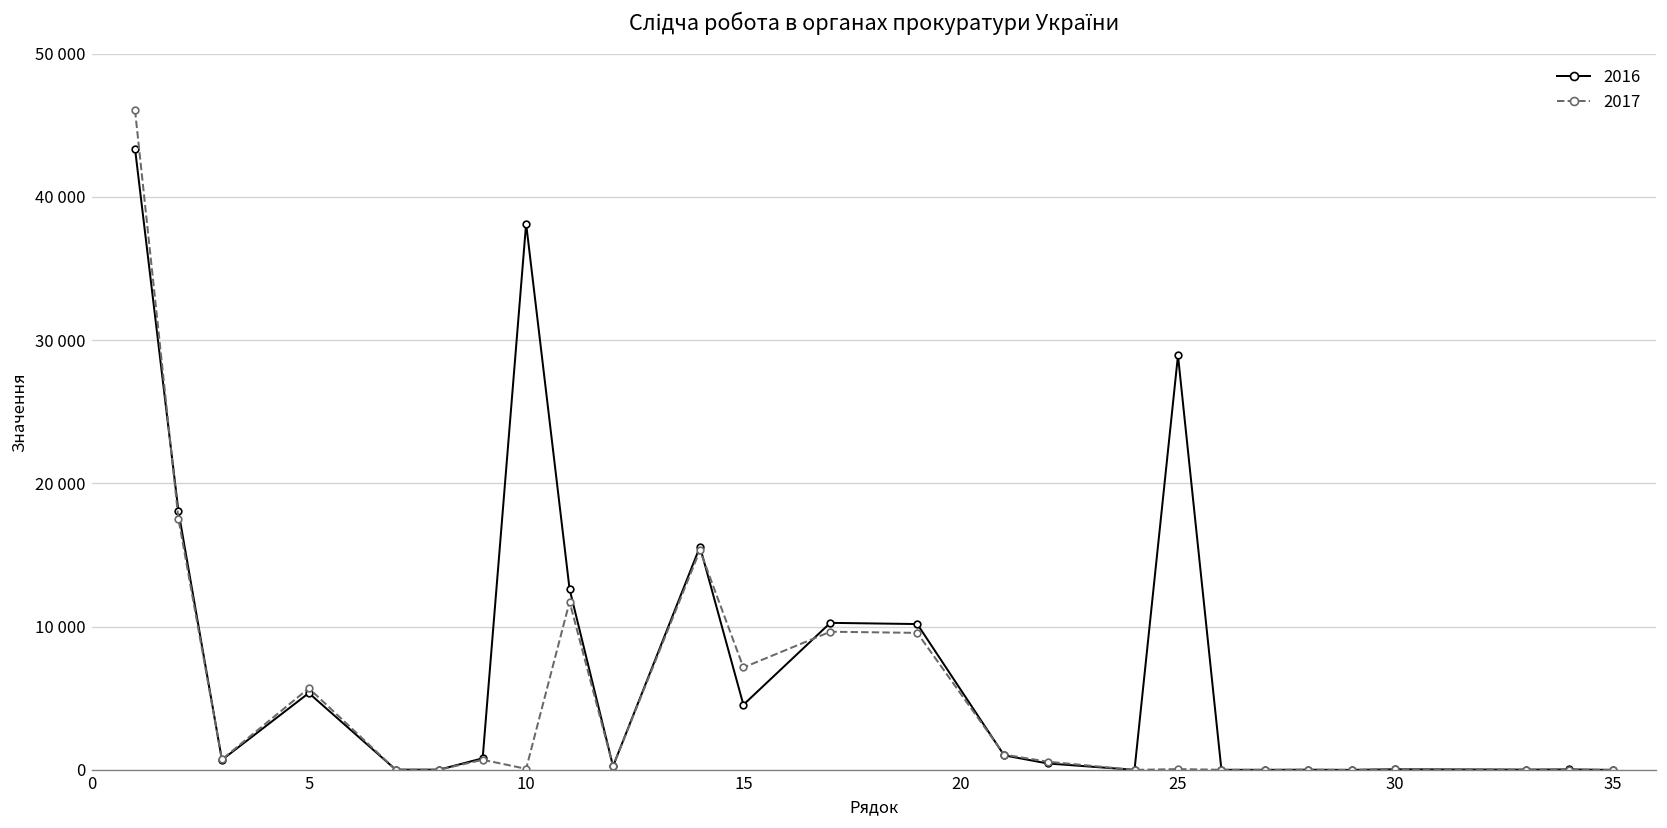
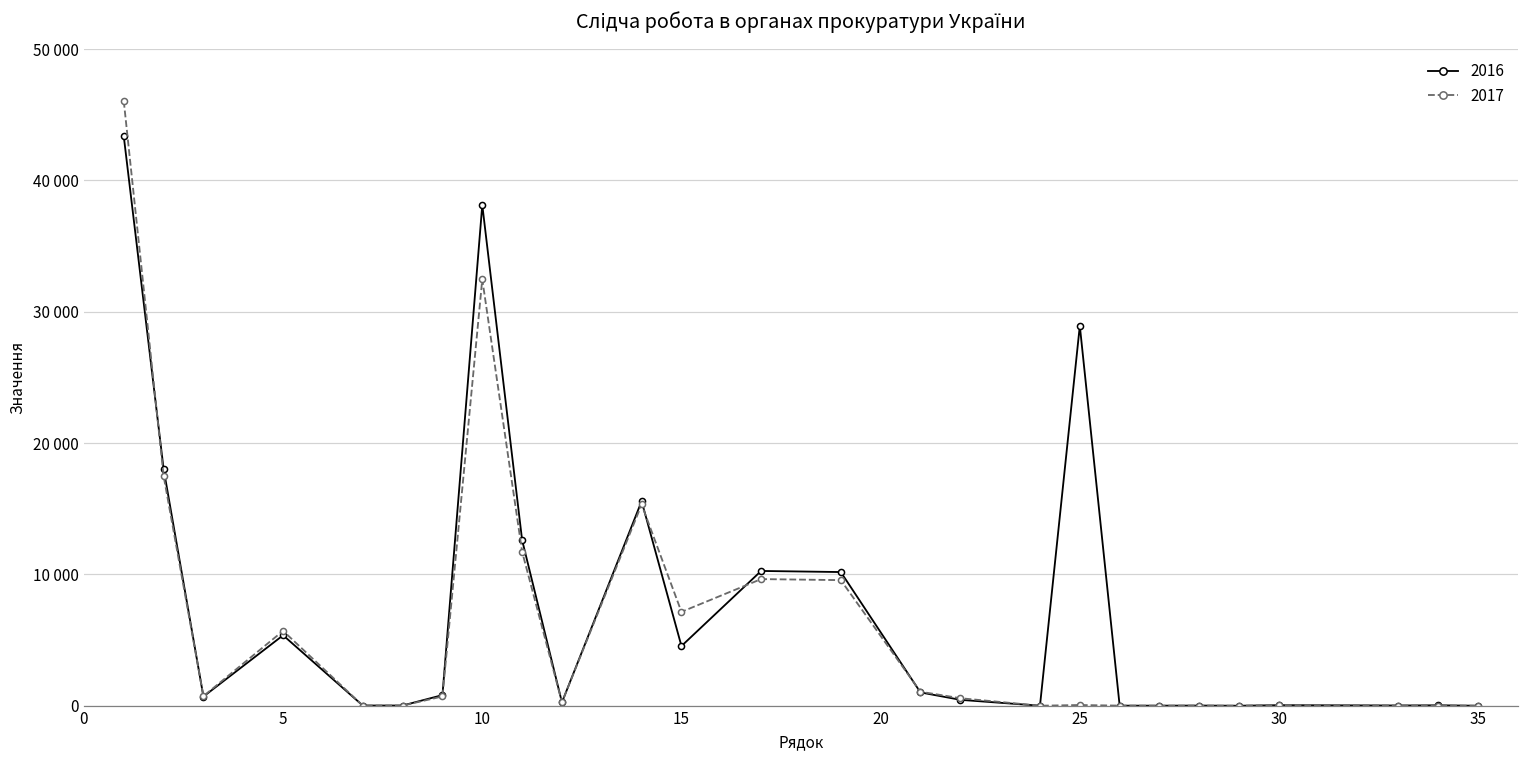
  {
    "2016": {
      "5": 5400,
      "10": 38100,
      "15": 4500,
      "25": 28900
    },
    "2017": {
      "5": 5700,
-     "10": 100,
+     "10": 32500,
      "15": 7100,
      "25": 100
    }
  }
